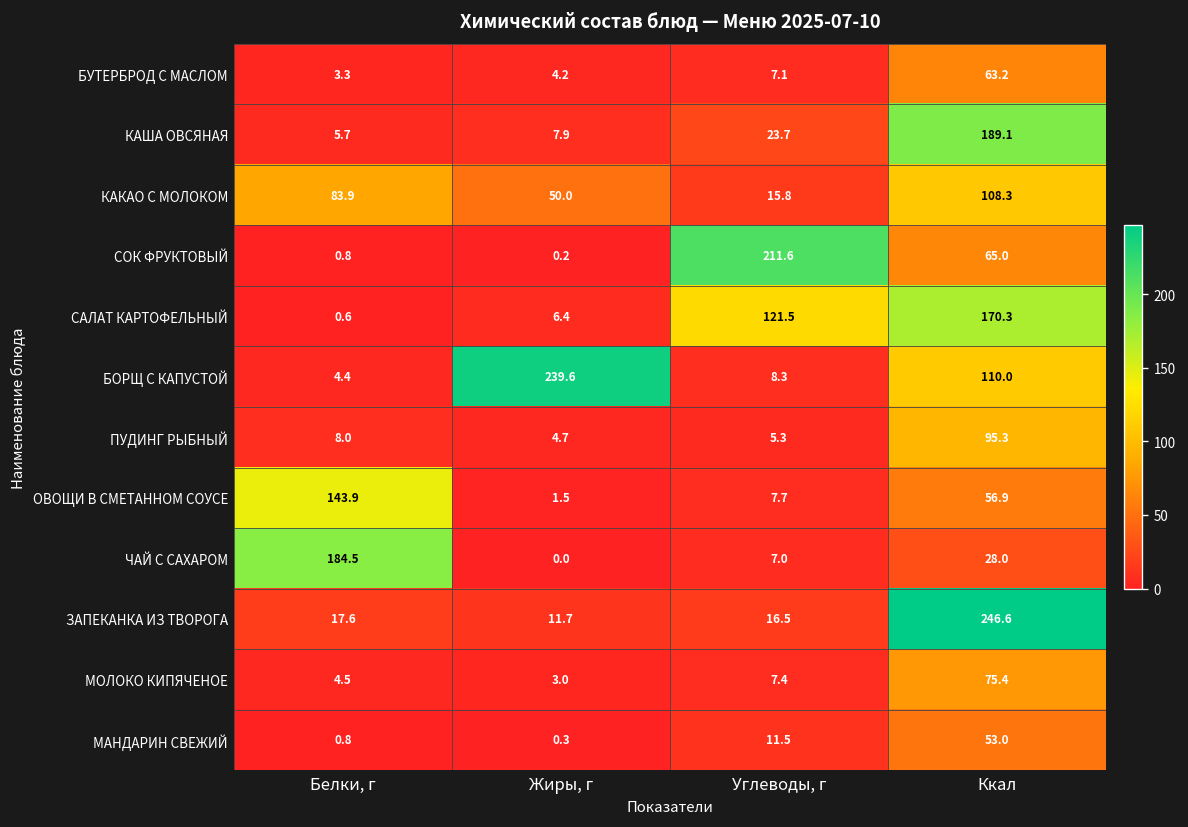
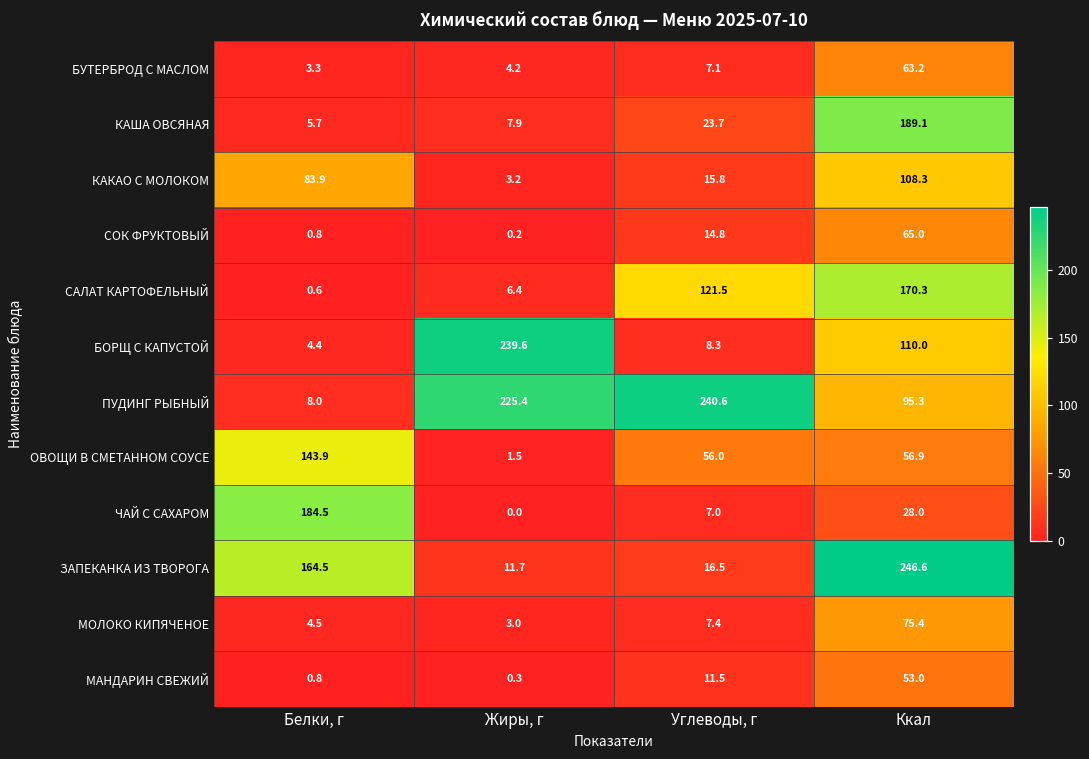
  {
    "БУТЕРБРОД С МАСЛОМ": {
      "Белки, г": 3.3,
      "Жиры, г": 4.2,
      "Углеводы, г": 7.1,
      "Ккал": 63.2
    },
    "КАША ОВСЯНАЯ": {
      "Белки, г": 5.7,
      "Жиры, г": 7.9,
      "Углеводы, г": 23.7,
      "Ккал": 189.1
    },
    "КАКАО С МОЛОКОМ": {
      "Белки, г": 83.9,
-     "Жиры, г": 50.0,
+     "Жиры, г": 3.2,
      "Углеводы, г": 15.8,
      "Ккал": 108.3
    },
    "СОК ФРУКТОВЫЙ": {
      "Белки, г": 0.8,
      "Жиры, г": 0.2,
-     "Углеводы, г": 211.6,
+     "Углеводы, г": 14.8,
      "Ккал": 65.0
    },
    "САЛАТ КАРТОФЕЛЬНЫЙ": {
      "Белки, г": 0.6,
      "Жиры, г": 6.4,
      "Углеводы, г": 121.5,
      "Ккал": 170.3
    },
    "БОРЩ С КАПУСТОЙ": {
      "Белки, г": 4.4,
      "Жиры, г": 239.6,
      "Углеводы, г": 8.3,
      "Ккал": 110.0
    },
    "ПУДИНГ РЫБНЫЙ": {
      "Белки, г": 8.0,
-     "Жиры, г": 4.7,
-     "Углеводы, г": 5.3,
+     "Жиры, г": 225.4,
+     "Углеводы, г": 240.6,
      "Ккал": 95.3
    },
    "ОВОЩИ В СМЕТАННОМ СОУСЕ": {
      "Белки, г": 143.9,
      "Жиры, г": 1.5,
-     "Углеводы, г": 7.7,
+     "Углеводы, г": 56.0,
      "Ккал": 56.9
    },
    "ЧАЙ С САХАРОМ": {
      "Белки, г": 184.5,
      "Жиры, г": 0.0,
      "Углеводы, г": 7.0,
      "Ккал": 28.0
    },
    "ЗАПЕКАНКА ИЗ ТВОРОГА": {
-     "Белки, г": 17.6,
+     "Белки, г": 164.5,
      "Жиры, г": 11.7,
      "Углеводы, г": 16.5,
      "Ккал": 246.6
    },
    "МОЛОКО КИПЯЧЕНОЕ": {
      "Белки, г": 4.5,
      "Жиры, г": 3.0,
      "Углеводы, г": 7.4,
      "Ккал": 75.4
    },
    "МАНДАРИН СВЕЖИЙ": {
      "Белки, г": 0.8,
      "Жиры, г": 0.3,
      "Углеводы, г": 11.5,
      "Ккал": 53.0
    }
  }
